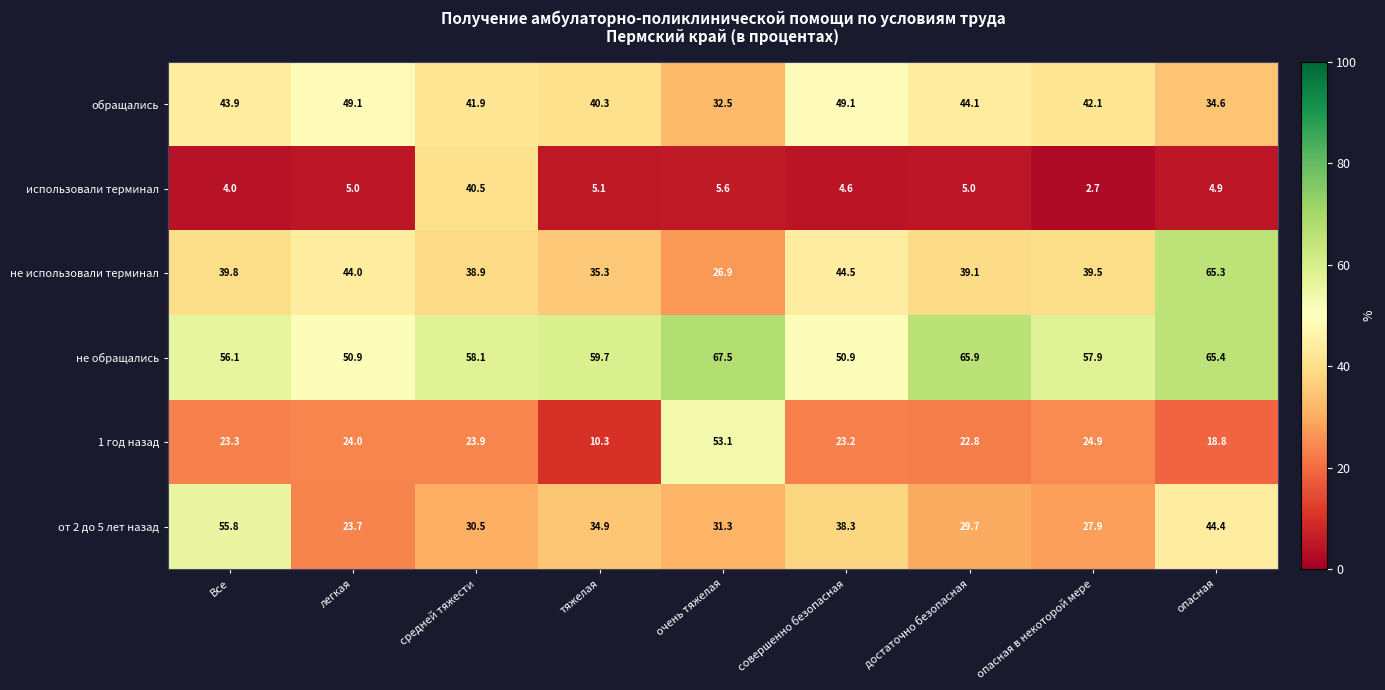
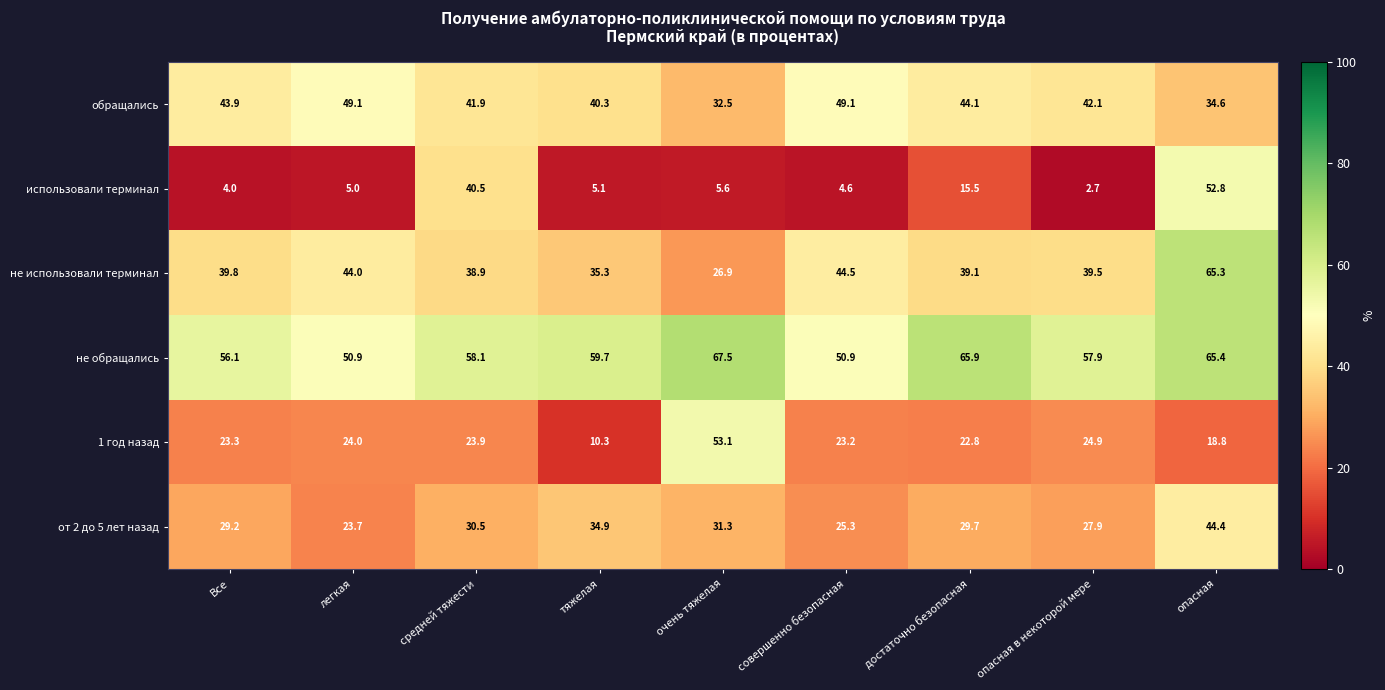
  {
    "обращались": {
      "Все": 43.9,
      "легкая": 49.1,
      "средней тяжести": 41.9,
      "тяжелая": 40.3,
      "очень тяжелая": 32.5,
      "совершенно безопасная": 49.1,
      "достаточно безопасная": 44.1,
      "опасная в некоторой мере": 42.1,
      "опасная": 34.6
    },
    "использовали терминал": {
      "Все": 4.0,
      "легкая": 5.0,
      "средней тяжести": 40.5,
      "тяжелая": 5.1,
      "очень тяжелая": 5.6,
      "совершенно безопасная": 4.6,
-     "достаточно безопасная": 5.0,
+     "достаточно безопасная": 15.5,
      "опасная в некоторой мере": 2.7,
-     "опасная": 4.9
+     "опасная": 52.8
    },
    "не использовали терминал": {
      "Все": 39.8,
      "легкая": 44.0,
      "средней тяжести": 38.9,
      "тяжелая": 35.3,
      "очень тяжелая": 26.9,
      "совершенно безопасная": 44.5,
      "достаточно безопасная": 39.1,
      "опасная в некоторой мере": 39.5,
      "опасная": 65.3
    },
    "не обращались": {
      "Все": 56.1,
      "легкая": 50.9,
      "средней тяжести": 58.1,
      "тяжелая": 59.7,
      "очень тяжелая": 67.5,
      "совершенно безопасная": 50.9,
      "достаточно безопасная": 65.9,
      "опасная в некоторой мере": 57.9,
      "опасная": 65.4
    },
    "1 год назад": {
      "Все": 23.3,
      "легкая": 24.0,
      "средней тяжести": 23.9,
      "тяжелая": 10.3,
      "очень тяжелая": 53.1,
      "совершенно безопасная": 23.2,
      "достаточно безопасная": 22.8,
      "опасная в некоторой мере": 24.9,
      "опасная": 18.8
    },
    "от 2 до 5 лет назад": {
-     "Все": 55.8,
+     "Все": 29.2,
      "легкая": 23.7,
      "средней тяжести": 30.5,
      "тяжелая": 34.9,
      "очень тяжелая": 31.3,
-     "совершенно безопасная": 38.3,
+     "совершенно безопасная": 25.3,
      "достаточно безопасная": 29.7,
      "опасная в некоторой мере": 27.9,
      "опасная": 44.4
    }
  }
